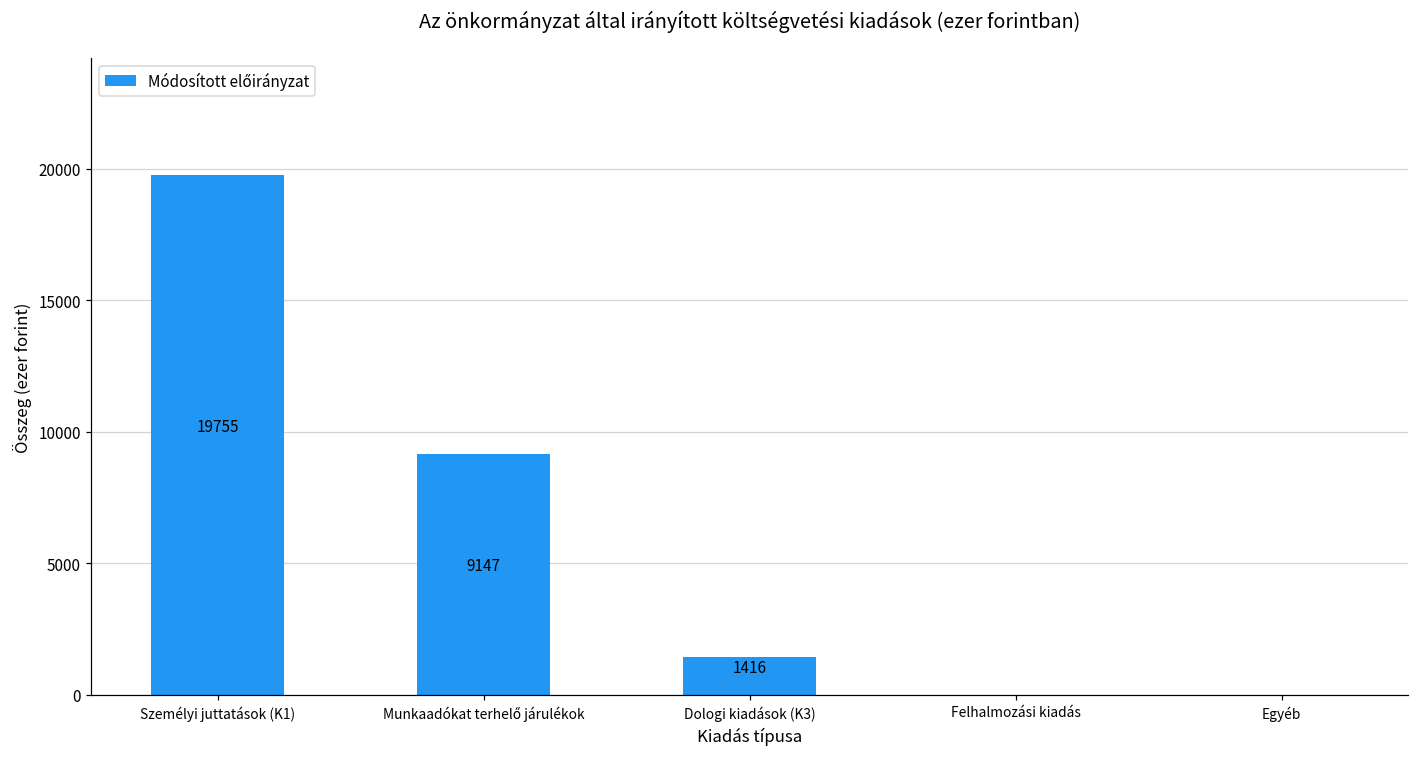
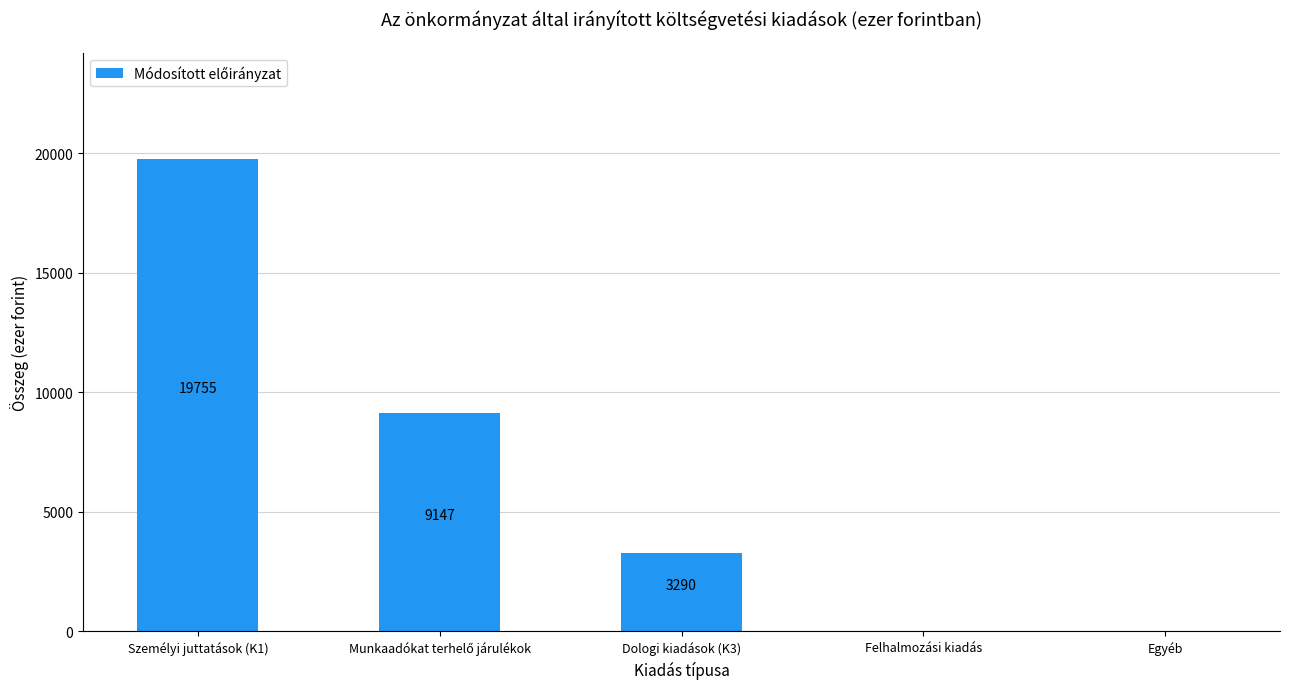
  {
    "Személyi juttatások (K1)": 19755,
    "Munkaadókat terhelő járulékok": 9147,
-   "Dologi kiadások (K3)": 1416
+   "Dologi kiadások (K3)": 3290
  }
